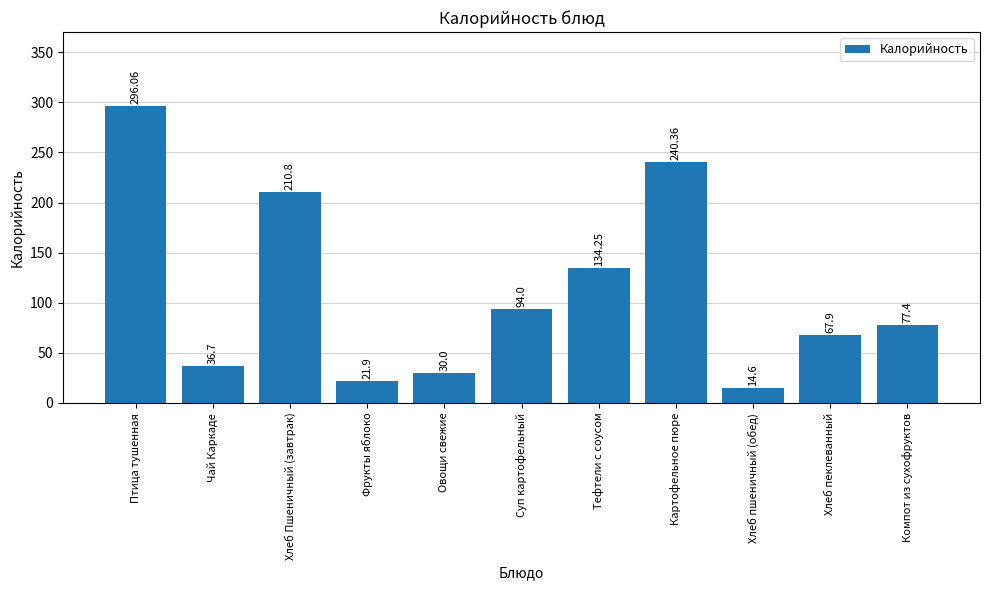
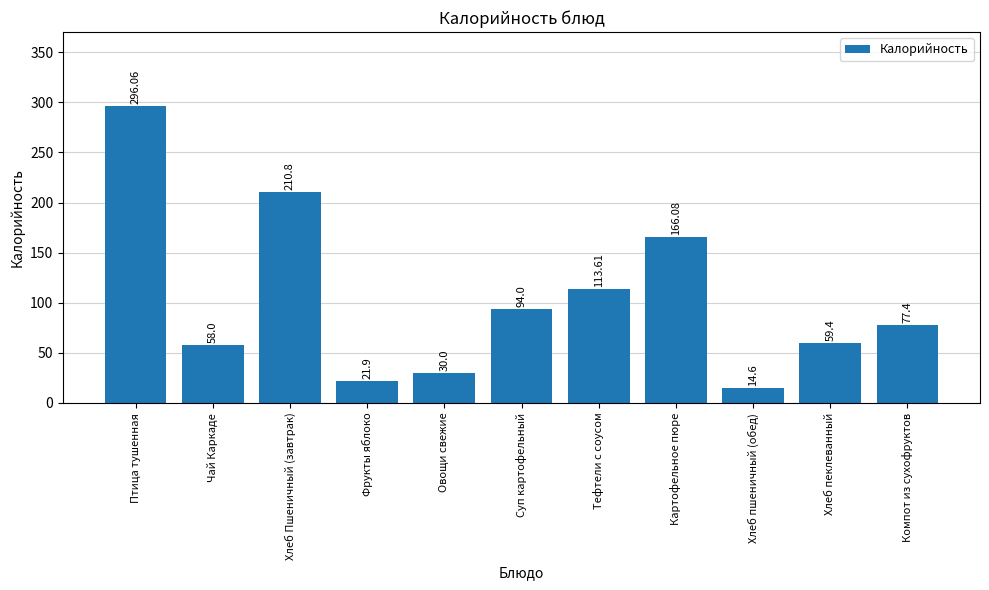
  {
    "Птица тушенная": 296.06,
-   "Чай Каркаде": 36.7,
+   "Чай Каркаде": 58.0,
    "Хлеб Пшеничный (завтрак)": 210.8,
    "Фрукты яблоко": 21.9,
    "Овощи свежие": 30.0,
    "Суп картофельный": 94.0,
-   "Тефтели с соусом": 134.25,
-   "Картофельное пюре": 240.36,
+   "Тефтели с соусом": 113.61,
+   "Картофельное пюре": 166.08,
    "Хлеб пшеничный (обед)": 14.6,
-   "Хлеб пеклеванный": 67.9,
+   "Хлеб пеклеванный": 59.4,
    "Компот из сухофруктов": 77.4
  }
